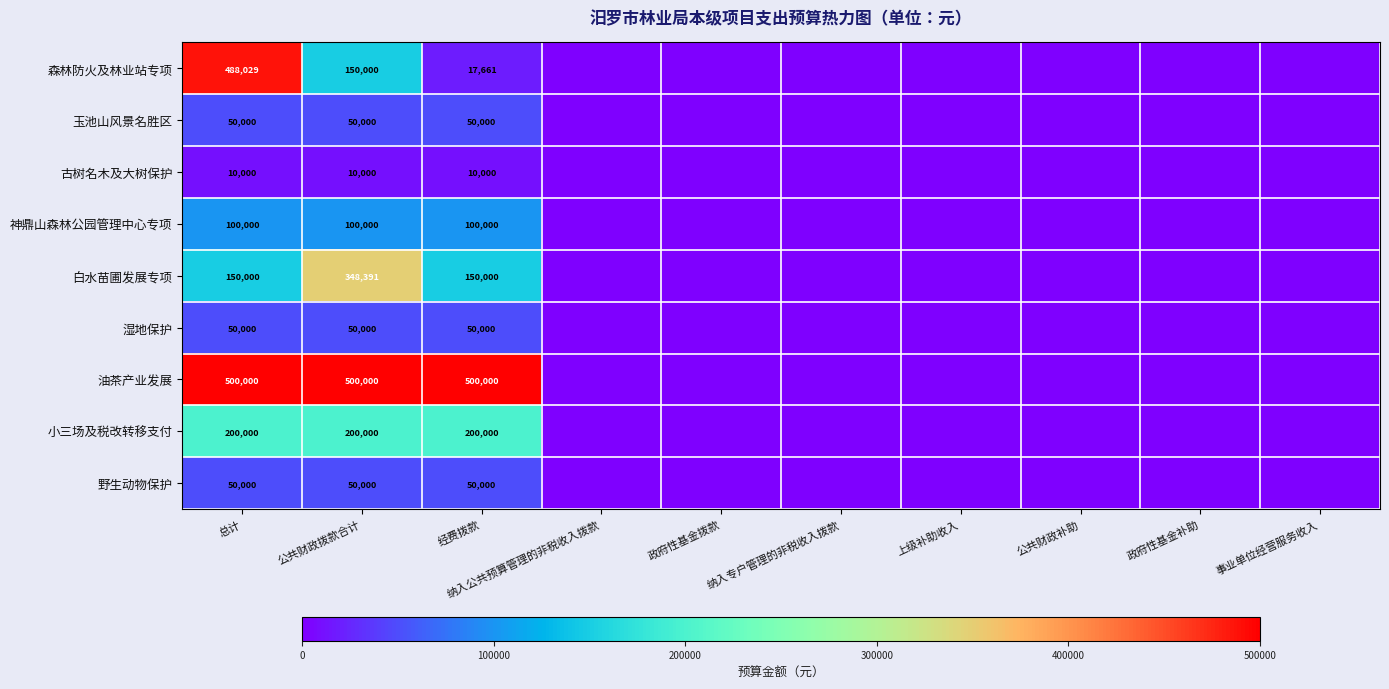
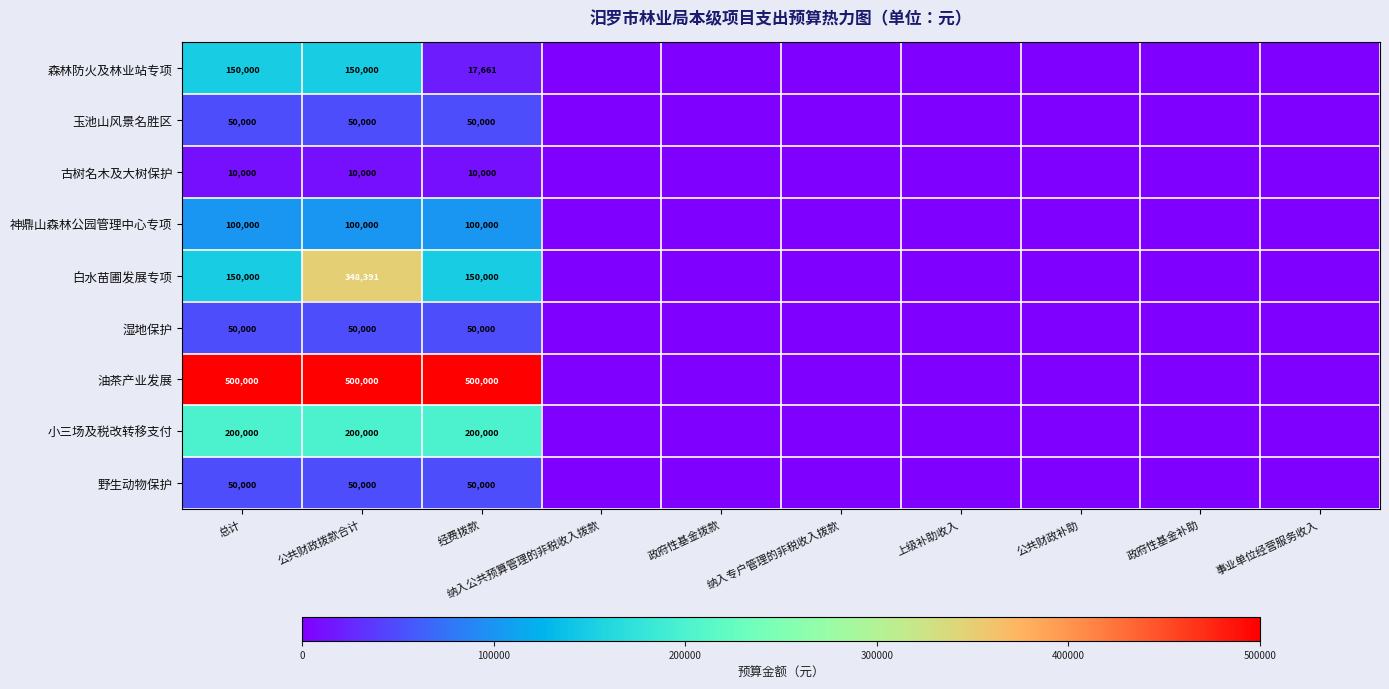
  {
    "森林防火及林业站专项": {
-     "总计": "488,029",
+     "总计": "150,000",
      "公共财政拨款合计": "150,000",
      "经费拨款": "17,661"
    },
    "玉池山风景名胜区": {
      "总计": "50,000",
      "公共财政拨款合计": "50,000",
      "经费拨款": "50,000"
    },
    "古树名木及大树保护": {
      "总计": "10,000",
      "公共财政拨款合计": "10,000",
      "经费拨款": "10,000"
    },
    "神鼎山森林公园管理中心专项": {
      "总计": "100,000",
      "公共财政拨款合计": "100,000",
      "经费拨款": "100,000"
    },
    "白水苗圃发展专项": {
      "总计": "150,000",
      "公共财政拨款合计": "348,391",
      "经费拨款": "150,000"
    },
    "湿地保护": {
      "总计": "50,000",
      "公共财政拨款合计": "50,000",
      "经费拨款": "50,000"
    },
    "油茶产业发展": {
      "总计": "500,000",
      "公共财政拨款合计": "500,000",
      "经费拨款": "500,000"
    },
    "小三场及税改转移支付": {
      "总计": "200,000",
      "公共财政拨款合计": "200,000",
      "经费拨款": "200,000"
    },
    "野生动物保护": {
      "总计": "50,000",
      "公共财政拨款合计": "50,000",
      "经费拨款": "50,000"
    }
  }
